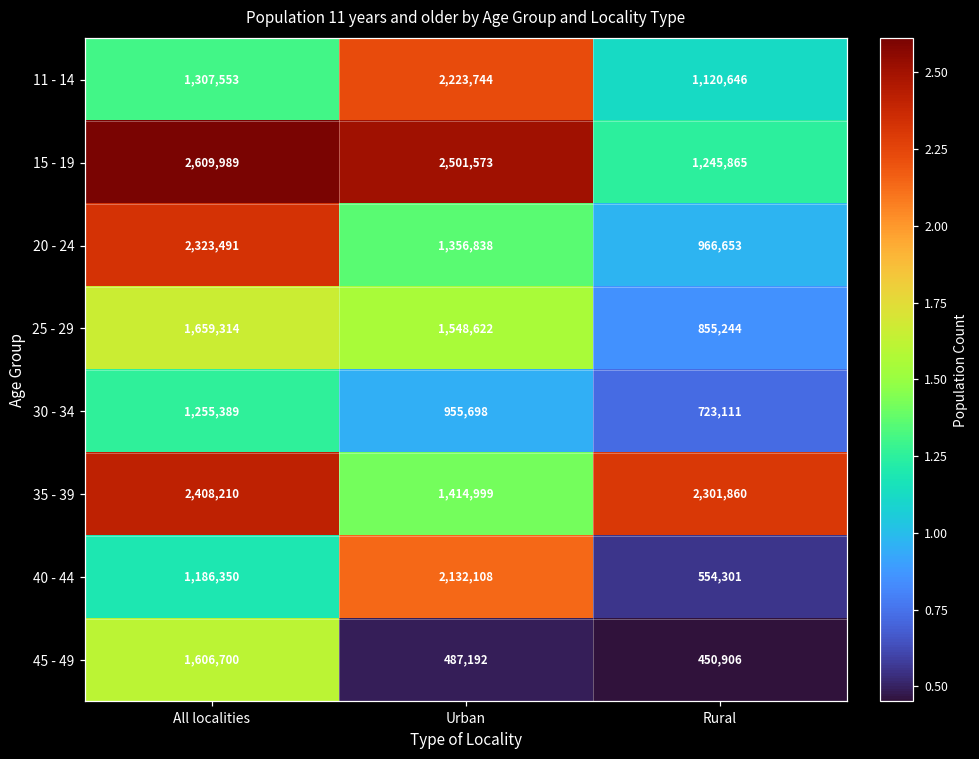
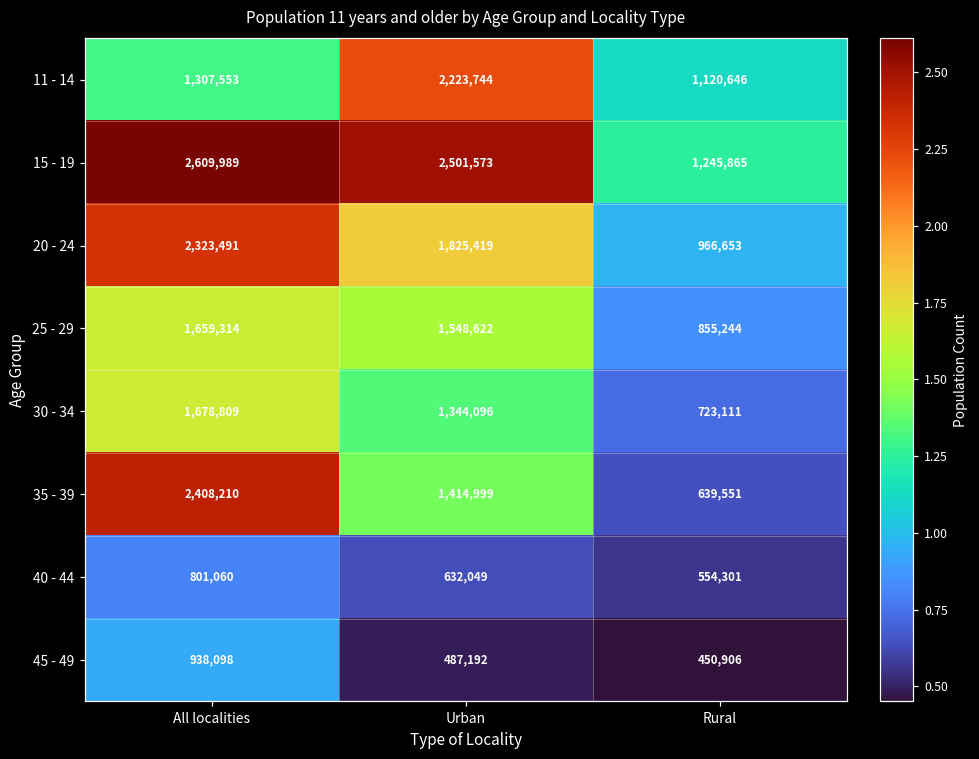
  {
    "20 - 24": {
-     "Urban": "1,356,838"
+     "Urban": "1,825,419"
    },
    "30 - 34": {
-     "All localities": "1,255,389",
-     "Urban": "955,698"
+     "All localities": "1,678,809",
+     "Urban": "1,344,096"
    },
    "35 - 39": {
-     "Rural": "2,301,860"
+     "Rural": "639,551"
    },
    "40 - 44": {
-     "All localities": "1,186,350",
-     "Urban": "2,132,108"
+     "All localities": "801,060",
+     "Urban": "632,049"
    },
    "45 - 49": {
-     "All localities": "1,606,700"
+     "All localities": "938,098"
    }
  }
